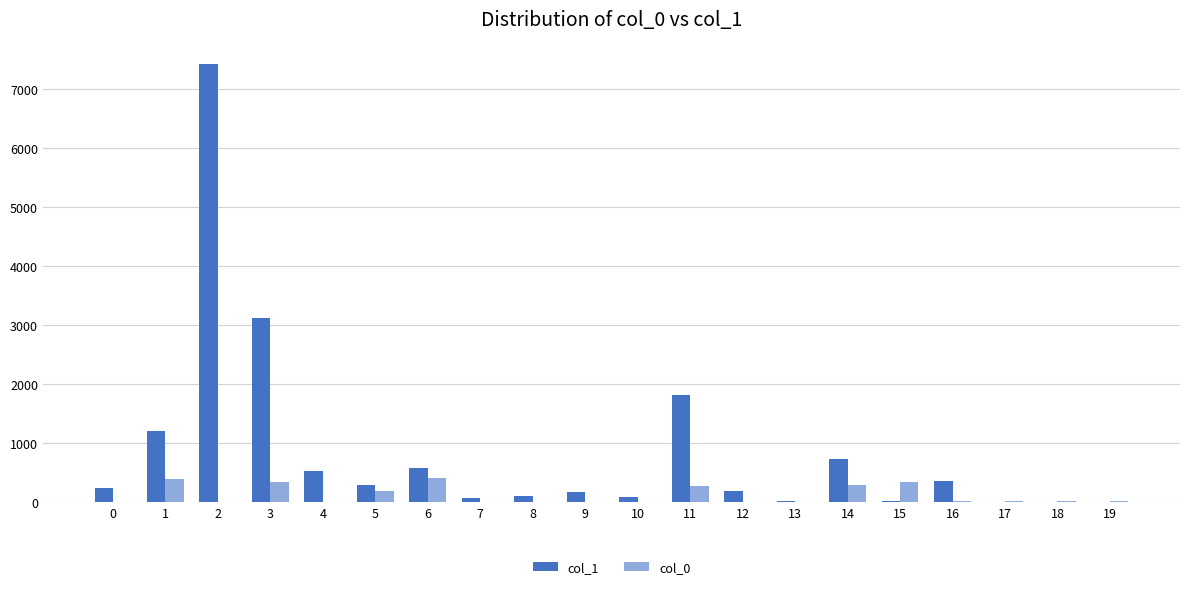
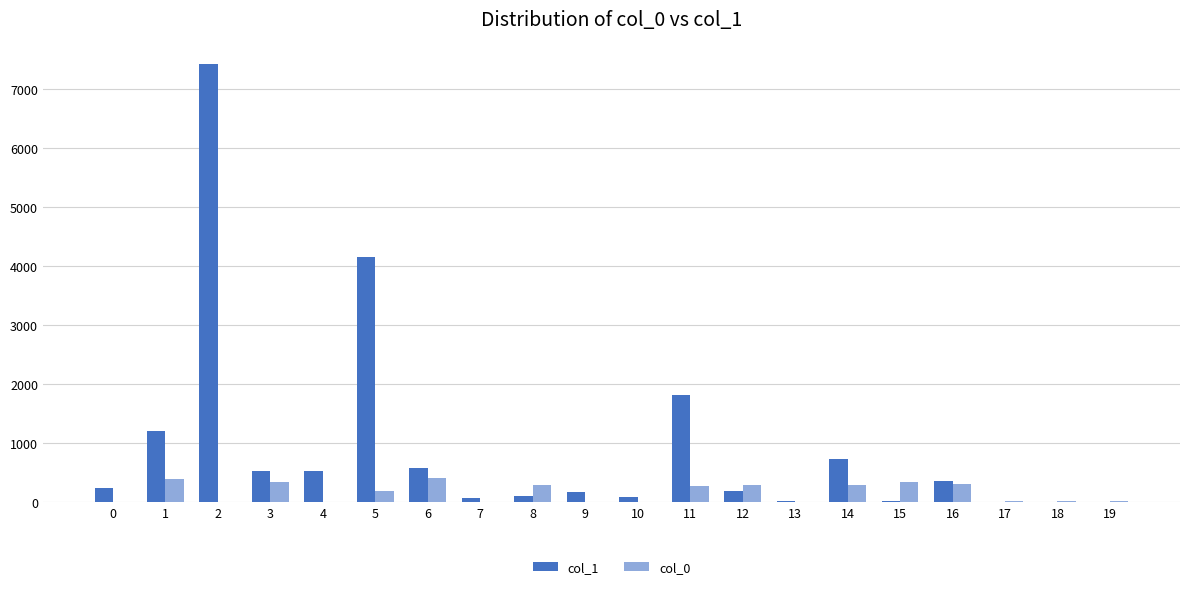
  {
    "col_1": {
      "0": 200,
      "1": 1200,
      "2": 7400,
-     "3": 3100,
+     "3": 500,
      "4": 500,
-     "5": 300,
+     "5": 4200,
      "6": 600,
      "7": 100,
      "8": 100,
      "9": 200,
      "10": 100,
      "11": 1800,
      "12": 200,
      "14": 700,
      "16": 400
    },
    "col_0": {
      "0": 0,
      "1": 400,
      "3": 400,
      "5": 200,
      "6": 400,
-     "8": 0,
+     "8": 300,
      "11": 300,
-     "12": 0,
+     "12": 300,
      "14": 300,
      "15": 400,
-     "16": 0
+     "16": 300
    }
  }
